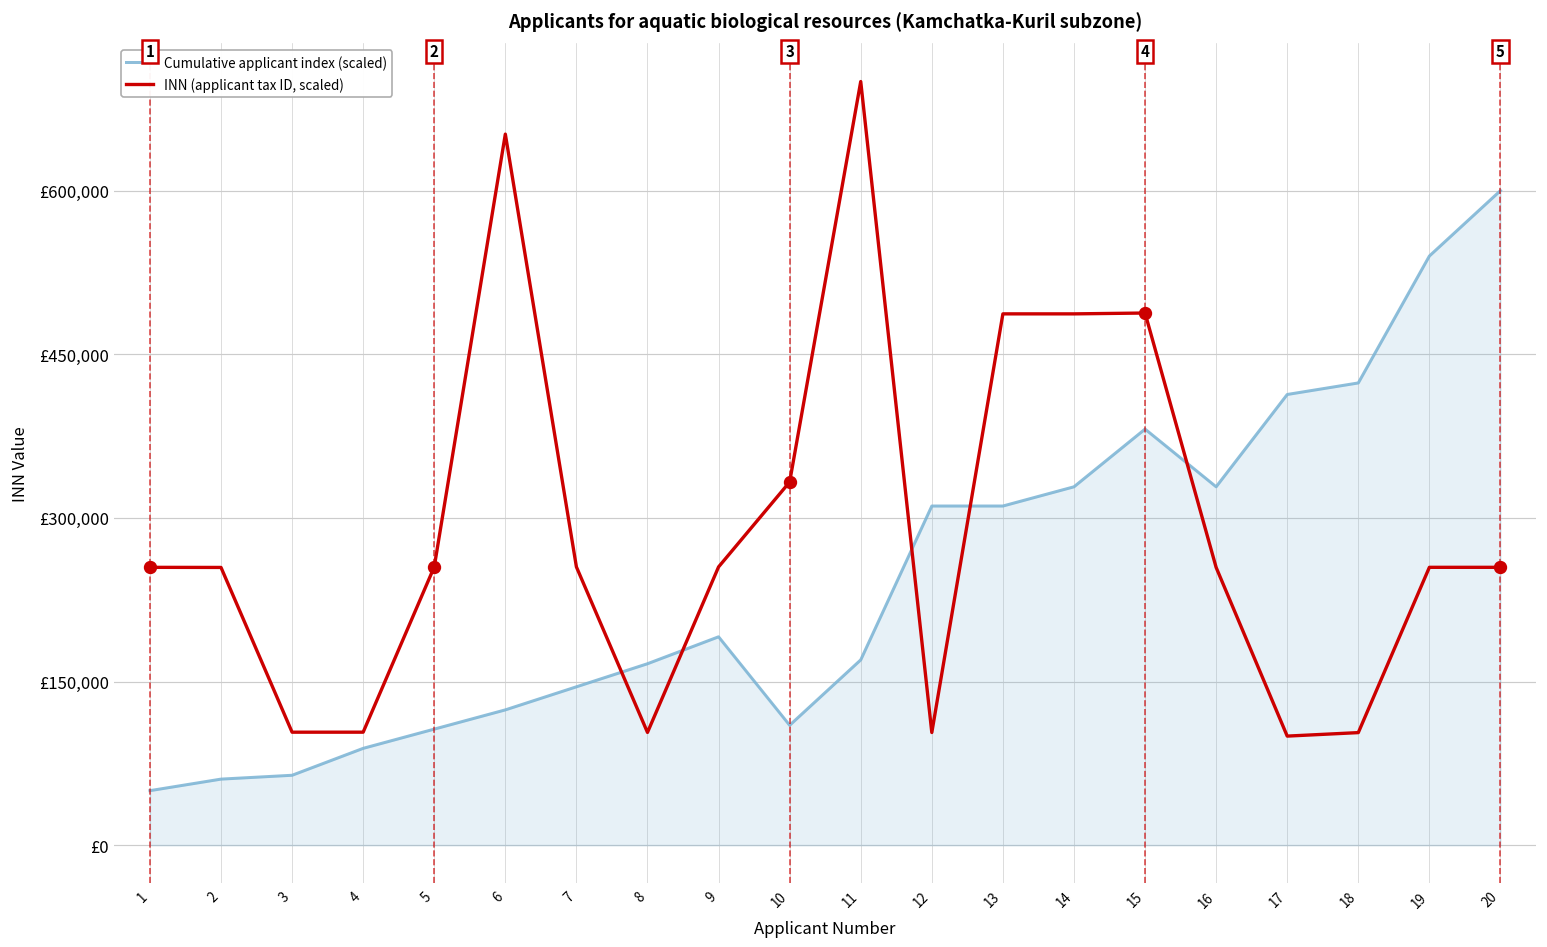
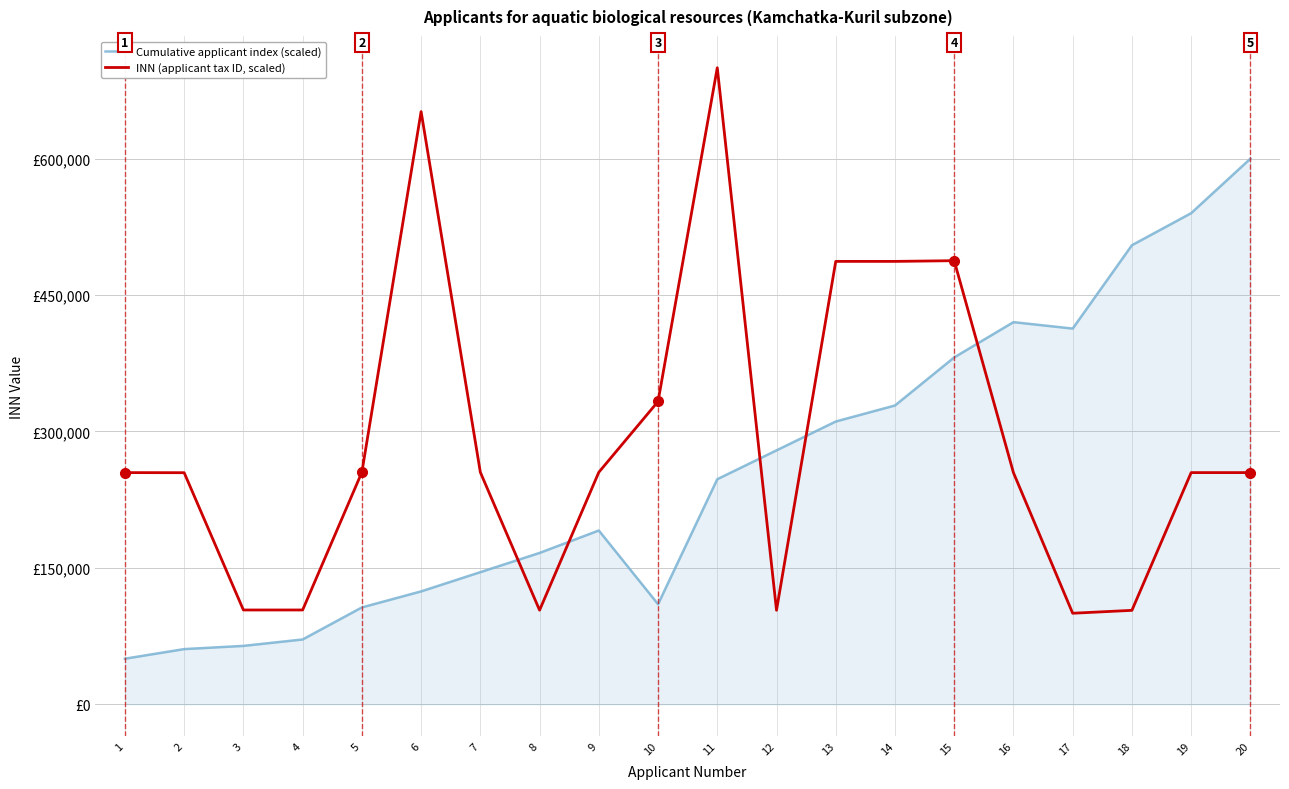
  {
    "Cumulative applicant index (scaled)": {
      "1": "£50,000",
      "2": "£60,000",
      "3": "£60,000",
-     "4": "£90,000",
+     "4": "£70,000",
      "5": "£110,000",
      "6": "£120,000",
      "7": "£150,000",
      "8": "£170,000",
      "9": "£190,000",
      "10": "£110,000",
-     "11": "£170,000",
-     "12": "£310,000",
+     "11": "£250,000",
+     "12": "£280,000",
      "13": "£310,000",
      "14": "£330,000",
      "15": "£380,000",
-     "16": "£330,000",
+     "16": "£420,000",
      "17": "£410,000",
-     "18": "£420,000",
+     "18": "£500,000",
      "19": "£540,000",
      "20": "£600,000"
    }
  }
